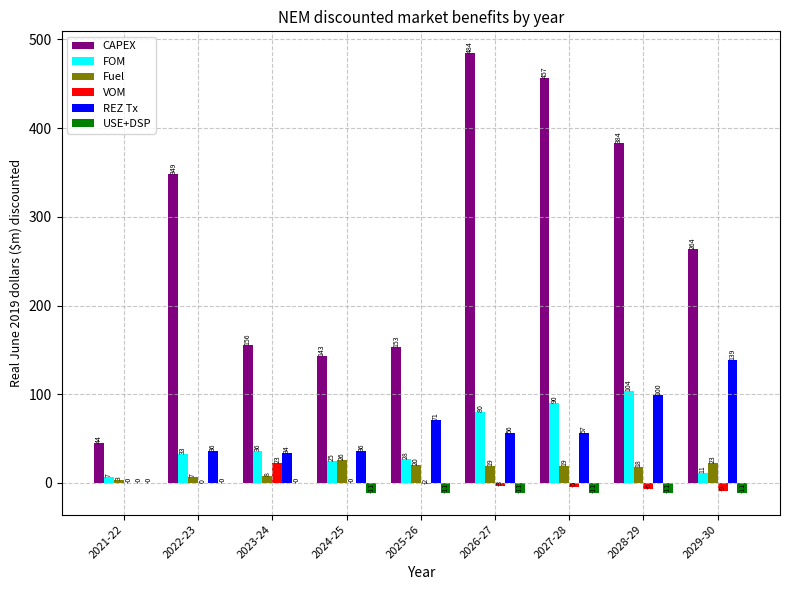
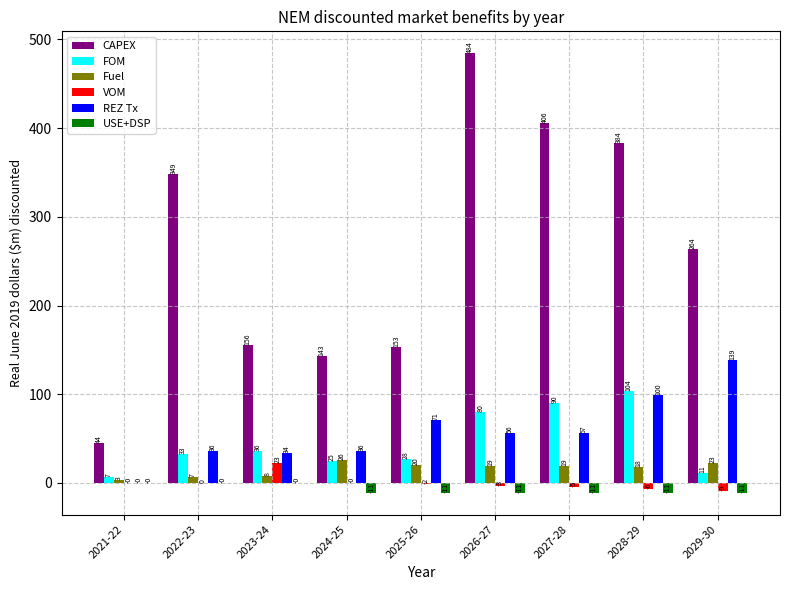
  {
    "CAPEX": {
      "2021-22": 44,
      "2022-23": 349,
      "2023-24": 156,
      "2024-25": 143,
      "2025-26": 153,
      "2026-27": 484,
-     "2027-28": 457,
+     "2027-28": 406,
      "2028-29": 384,
      "2029-30": 264
    },
    "FOM": {
      "2021-22": 7,
      "2022-23": 33,
      "2023-24": 36,
      "2024-25": 25,
      "2025-26": 28,
      "2026-27": 80,
      "2027-28": 90,
      "2028-29": 104,
      "2029-30": 11
    },
    "Fuel": {
      "2021-22": 3,
      "2022-23": 7,
      "2023-24": 8,
      "2024-25": 26,
      "2025-26": 20,
      "2026-27": 19,
      "2027-28": 19,
      "2028-29": 18,
      "2029-30": 23
    },
    "VOM": {
      "2021-22": -0,
      "2022-23": 0,
      "2023-24": 23,
      "2024-25": -0,
      "2025-26": -2,
      "2026-27": -3,
      "2027-28": -5,
      "2028-29": -6,
      "2029-30": -9
    },
    "REZ Tx": {
      "2021-22": -0,
      "2022-23": 36,
      "2023-24": 34,
      "2024-25": 36,
      "2025-26": 71,
      "2026-27": 56,
      "2027-28": 57,
      "2028-29": 100,
      "2029-30": 139
    },
    "USE+DSP": {
      "2021-22": -0,
      "2022-23": -0,
      "2023-24": -0,
      "2024-25": -11,
      "2025-26": -11,
      "2026-27": -11,
      "2027-28": -11,
      "2028-29": -11,
      "2029-30": -11
    }
  }
